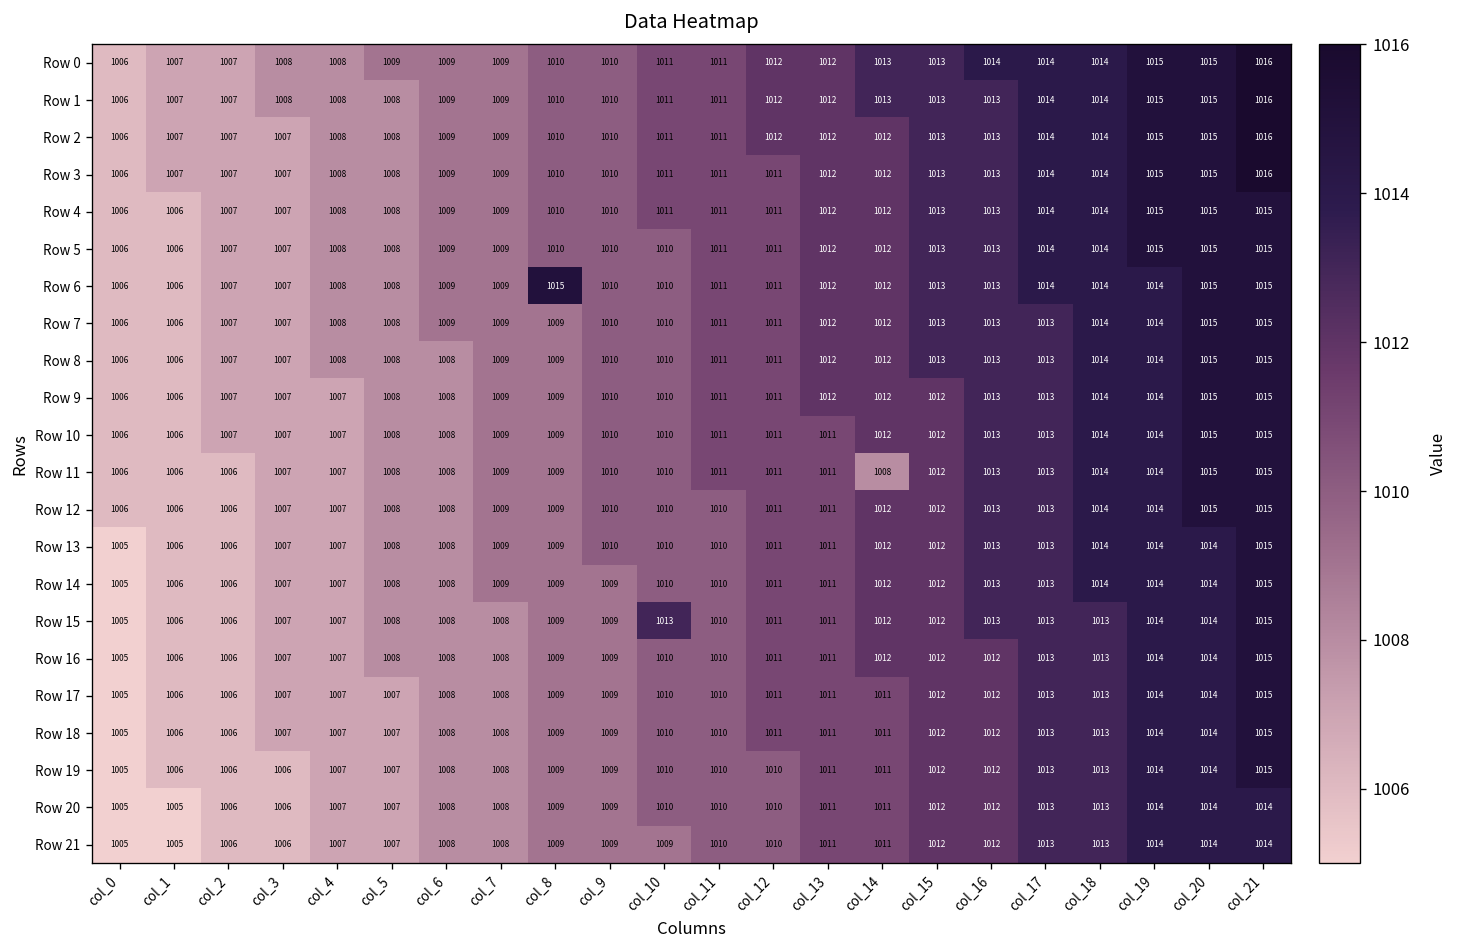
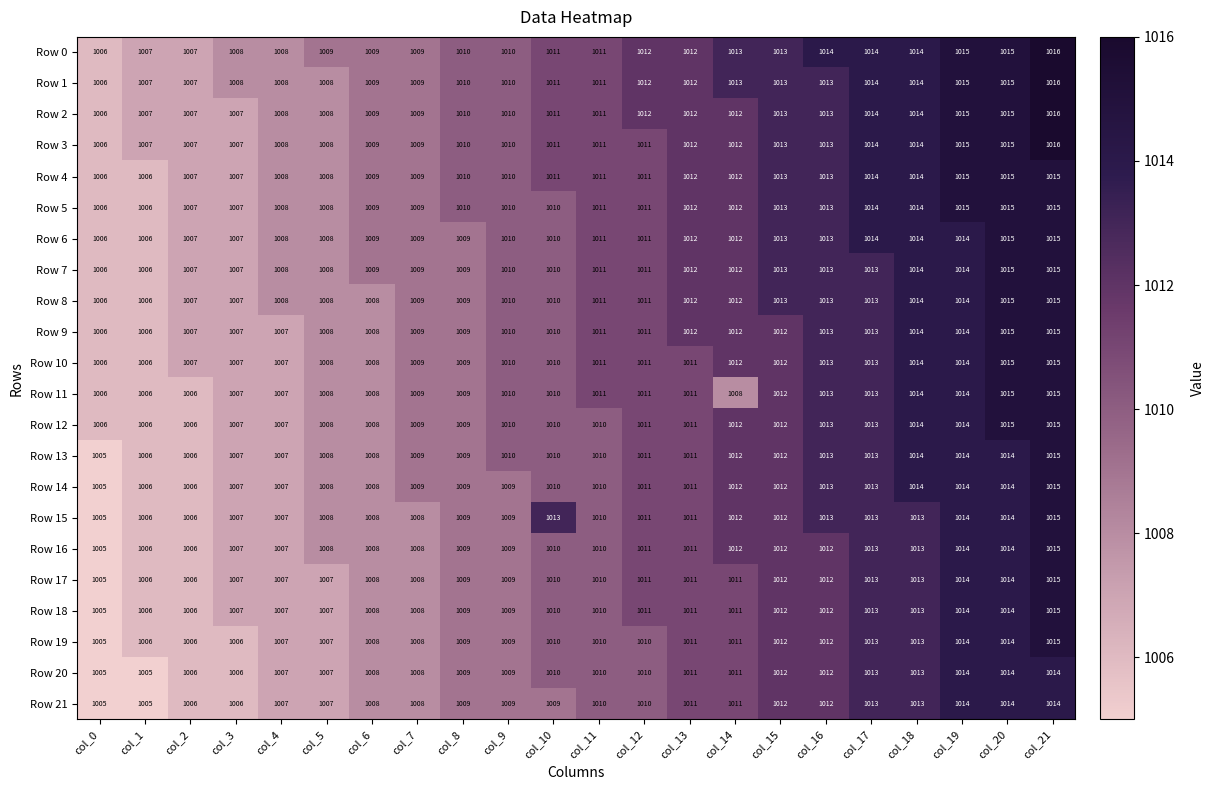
  {
    "Row 6": {
      "col_0": 1006,
      "col_1": 1006,
      "col_2": 1007,
      "col_3": 1007,
      "col_4": 1008,
      "col_5": 1008,
      "col_6": 1009,
      "col_7": 1009,
-     "col_8": 1015,
+     "col_8": 1009,
      "col_9": 1010,
      "col_10": 1010,
      "col_11": 1011,
      "col_12": 1011,
      "col_13": 1012,
      "col_14": 1012,
      "col_15": 1013,
      "col_16": 1013,
      "col_17": 1014,
      "col_18": 1014,
      "col_19": 1014,
      "col_20": 1015,
      "col_21": 1015
    }
  }
